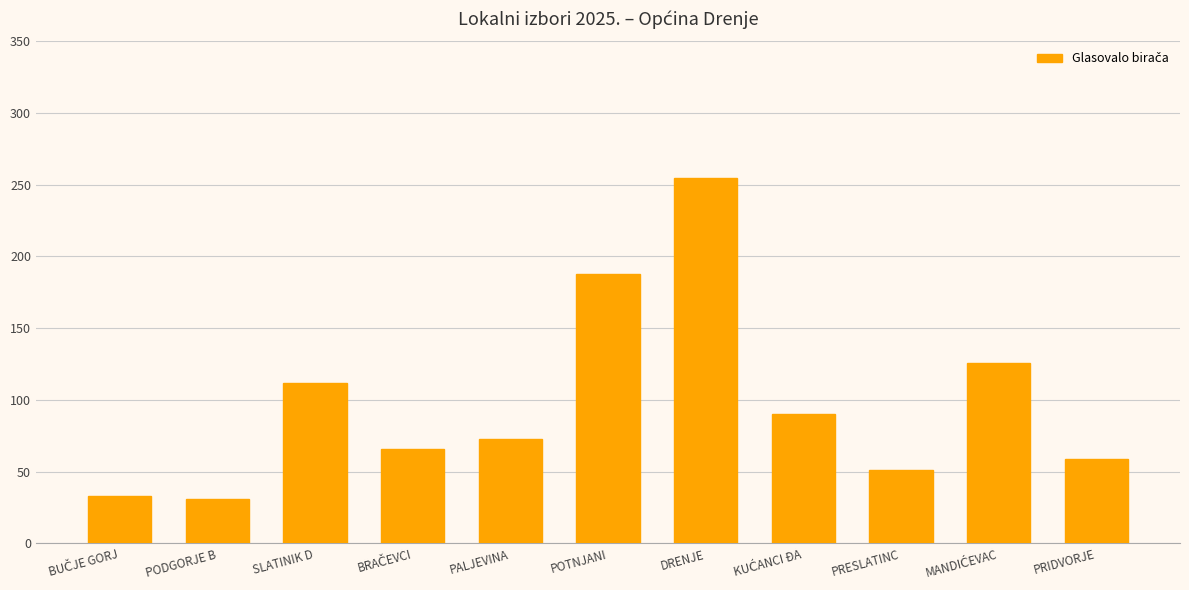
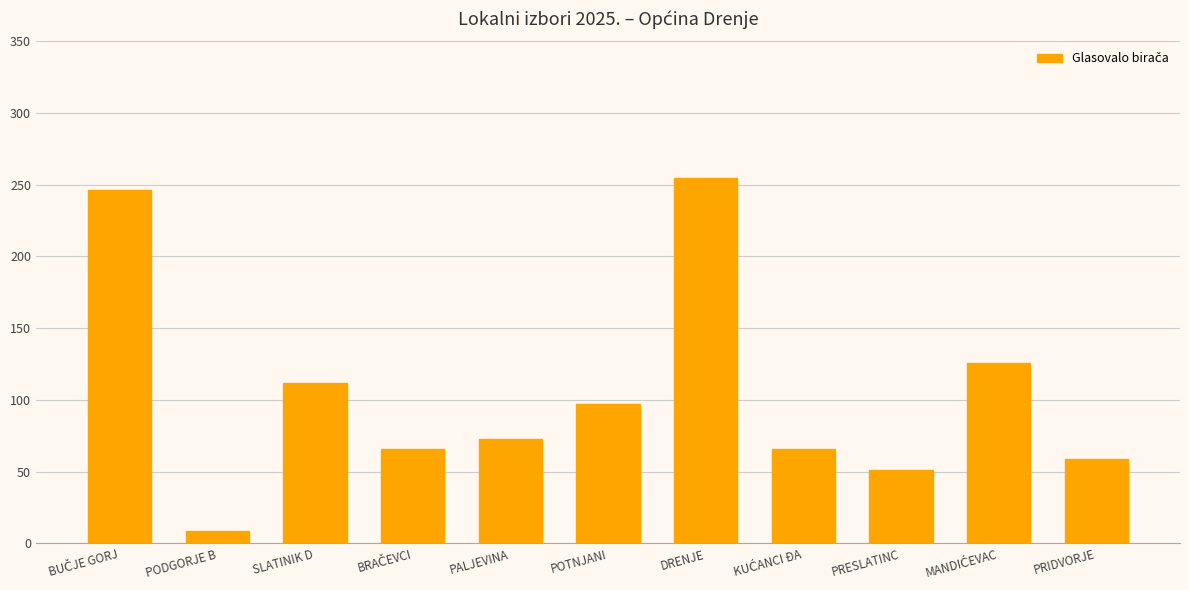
  {
-   "BUČJE GORJ": 33,
-   "PODGORJE B": 31,
+   "BUČJE GORJ": 246,
+   "PODGORJE B": 9,
    "SLATINIK D": 112,
    "BRAČEVCI": 66,
    "PALJEVINA": 73,
-   "POTNJANI": 188,
+   "POTNJANI": 97,
    "DRENJE": 255,
-   "KUĆANCI ĐA": 90,
+   "KUĆANCI ĐA": 66,
    "PRESLATINC": 51,
    "MANDIĆEVAC": 126,
    "PRIDVORJE": 59
  }
